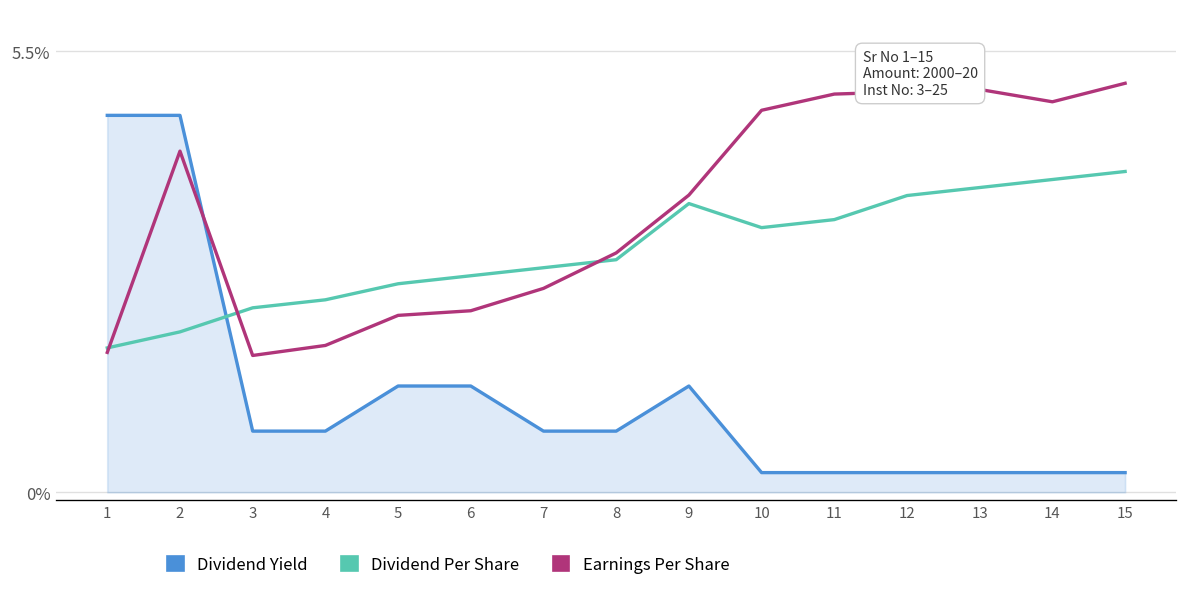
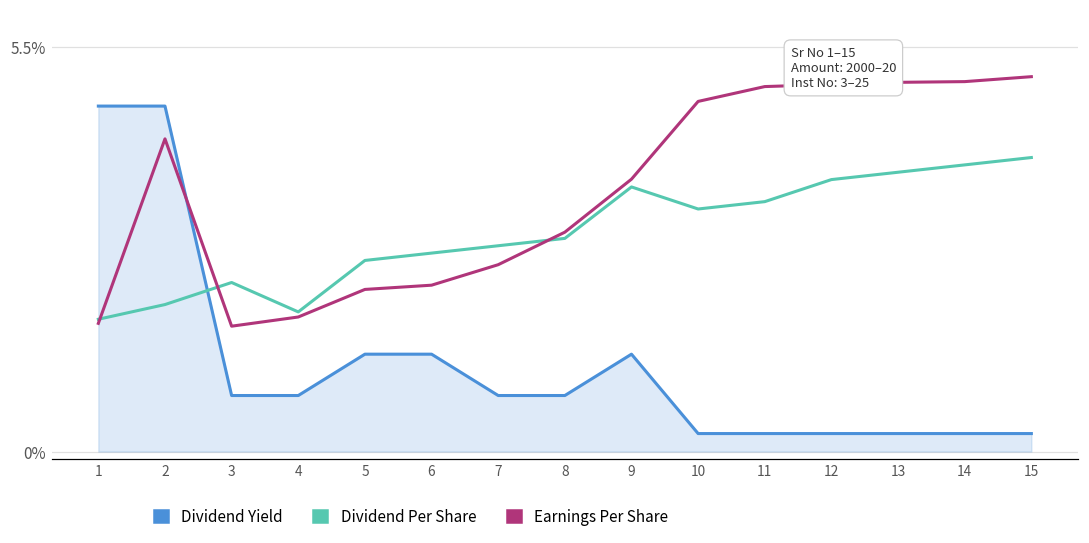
  {
    "Dividend Yield": {
      "1": "4.7%",
      "2": "4.7%",
      "3": "0.8%",
      "4": "0.8%",
      "5": "1.3%",
      "6": "1.3%",
      "7": "0.8%",
      "8": "0.8%",
      "9": "1.3%",
      "10": "0.2%",
      "11": "0.2%",
      "12": "0.2%",
      "13": "0.2%",
      "14": "0.2%",
      "15": "0.2%"
    },
    "Dividend Per Share": {
      "1": "1.8%",
      "2": "2.0%",
      "3": "2.3%",
-     "4": "2.4%",
+     "4": "1.9%",
      "5": "2.6%",
      "6": "2.7%",
      "7": "2.8%",
      "8": "2.9%",
      "9": "3.6%",
      "10": "3.3%",
      "11": "3.4%",
      "12": "3.7%",
      "13": "3.8%",
      "14": "3.9%",
      "15": "4.0%"
    },
    "Earnings Per Share": {
      "1": "1.7%",
      "2": "4.3%",
      "3": "1.7%",
      "4": "1.8%",
      "5": "2.2%",
      "6": "2.3%",
      "7": "2.5%",
      "8": "3.0%",
      "9": "3.7%",
      "10": "4.8%",
      "11": "5.0%",
-     "14": "4.9%",
+     "14": "5.0%",
      "15": "5.1%"
    }
  }
